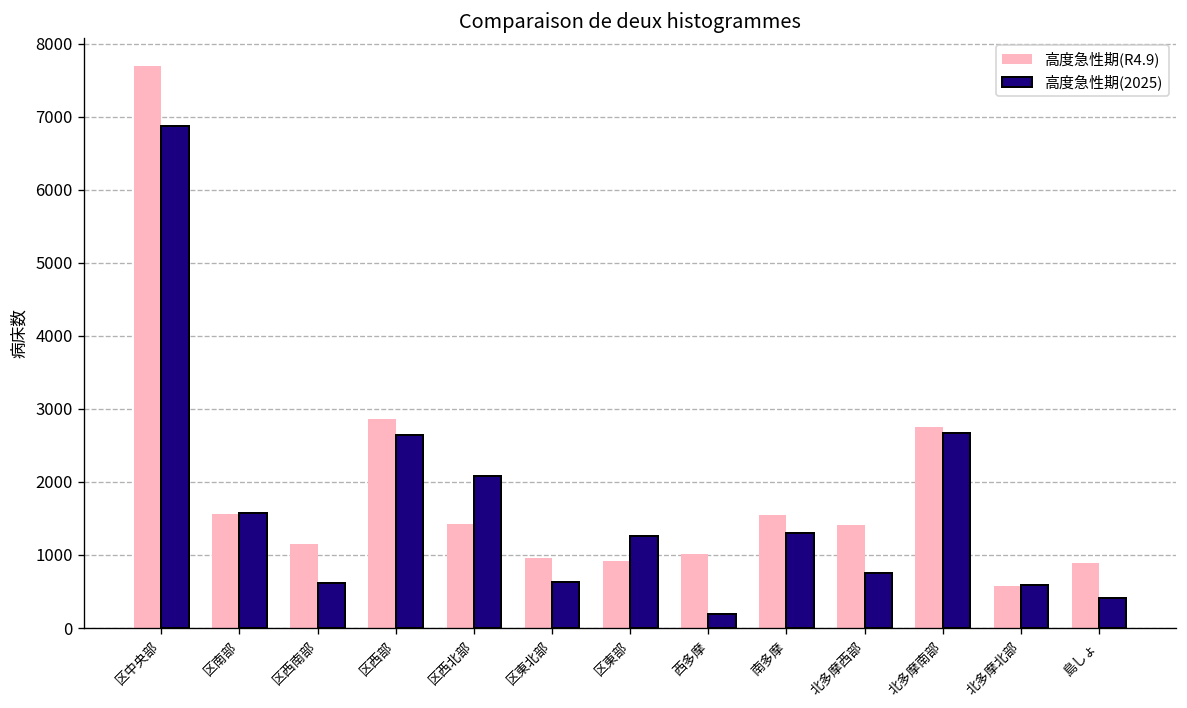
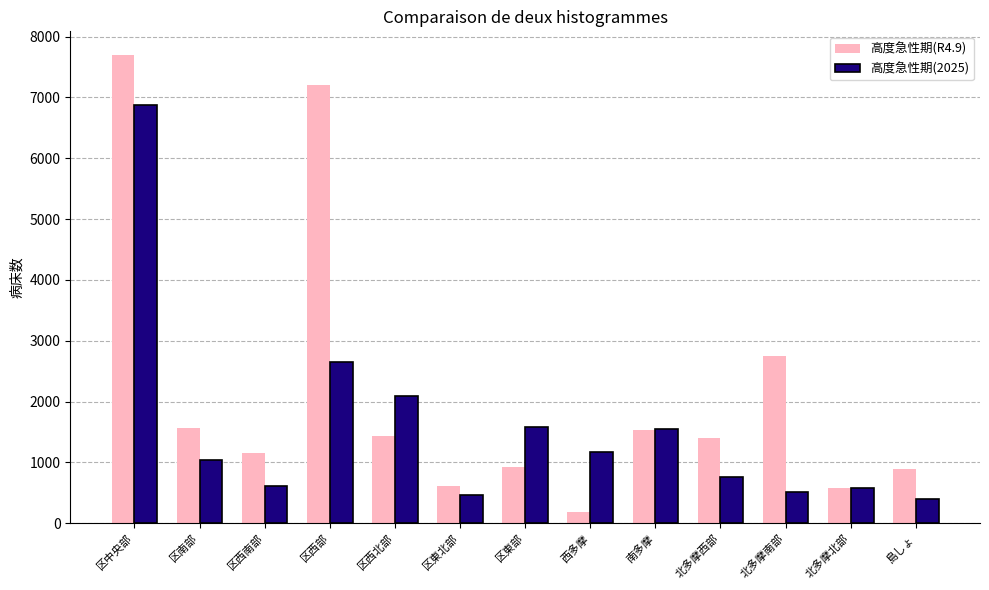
  {
    "高度急性期(R4.9)": {
      "区中央部": 7700,
      "区南部": 1600,
      "区西南部": 1200,
-     "区西部": 2900,
+     "区西部": 7200,
      "区西北部": 1400,
-     "区東北部": 1000,
+     "区東北部": 600,
      "区東部": 900,
-     "西多摩": 1000,
+     "西多摩": 200,
      "南多摩": 1500,
      "北多摩西部": 1400,
      "北多摩南部": 2700,
      "北多摩北部": 600,
      "島しょ": 900
    },
    "高度急性期(2025)": {
      "区中央部": 6900,
-     "区南部": 1600,
+     "区南部": 1000,
      "区西南部": 600,
      "区西部": 2600,
      "区西北部": 2100,
-     "区東北部": 600,
-     "区東部": 1300,
-     "西多摩": 200,
-     "南多摩": 1300,
+     "区東北部": 500,
+     "区東部": 1600,
+     "西多摩": 1200,
+     "南多摩": 1600,
      "北多摩西部": 800,
-     "北多摩南部": 2700,
+     "北多摩南部": 500,
      "北多摩北部": 600,
      "島しょ": 400
    }
  }
